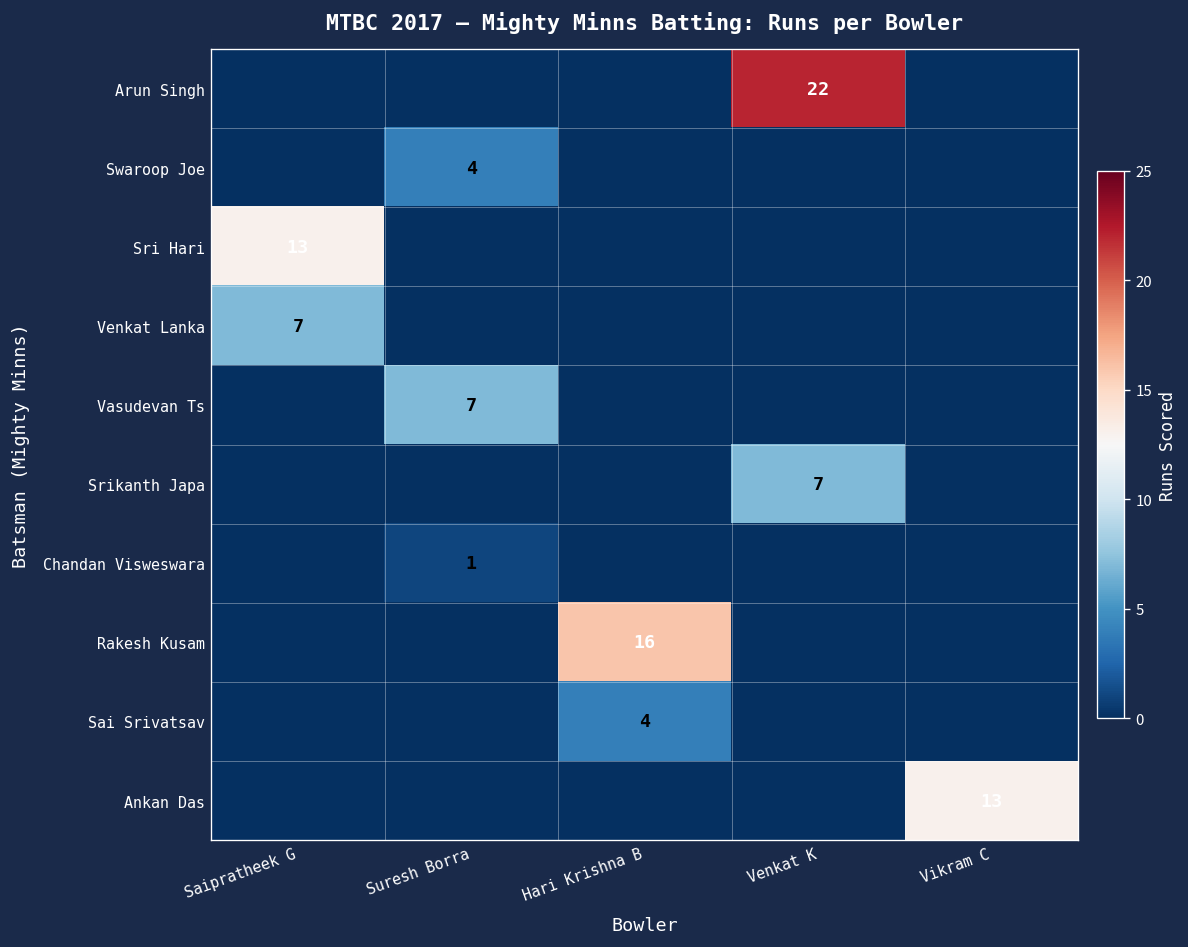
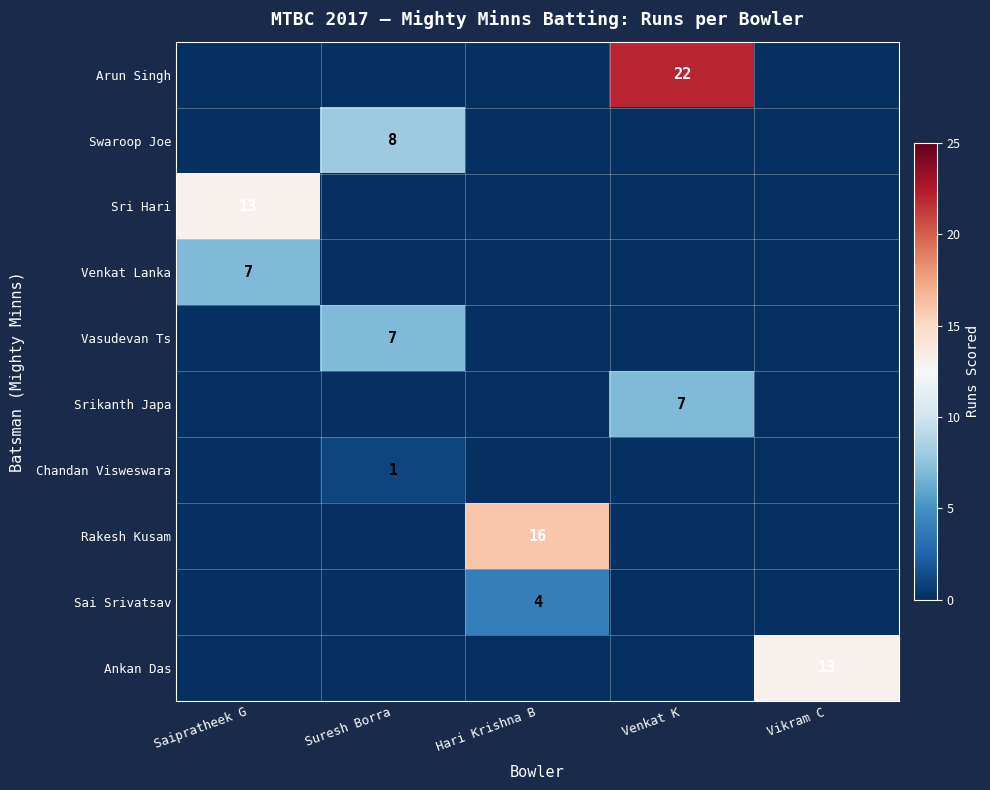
  {
    "Arun Singh": {
      "Venkat K": 22
    },
    "Swaroop Joe": {
-     "Suresh Borra": 4
+     "Suresh Borra": 8
    },
    "Venkat Lanka": {
      "Saipratheek G": 7
    },
    "Vasudevan Ts": {
      "Suresh Borra": 7
    },
    "Srikanth Japa": {
      "Venkat K": 7
    },
    "Chandan Visweswara": {
      "Suresh Borra": 1
    },
    "Rakesh Kusam": {
      "Hari Krishna B": 16
    },
    "Sai Srivatsav": {
      "Hari Krishna B": 4
    }
  }
